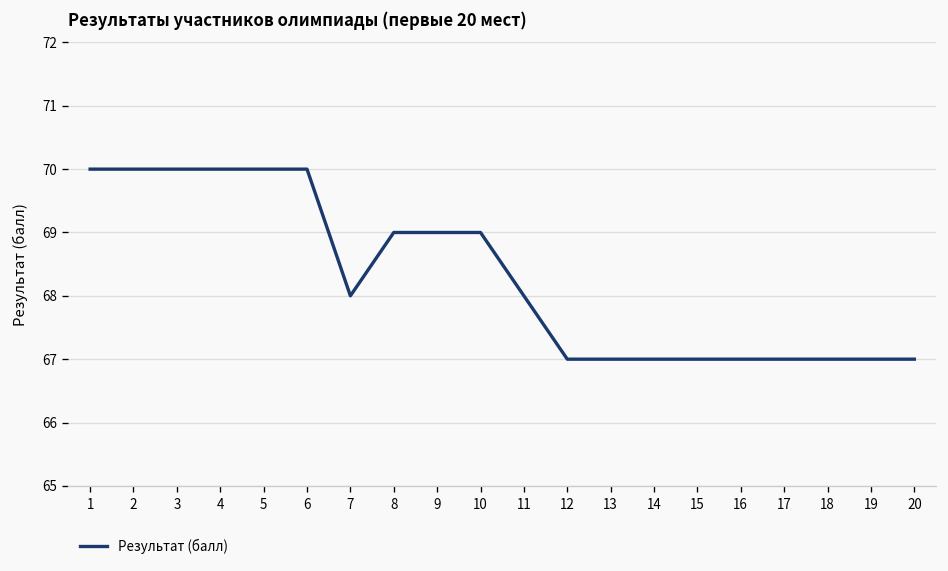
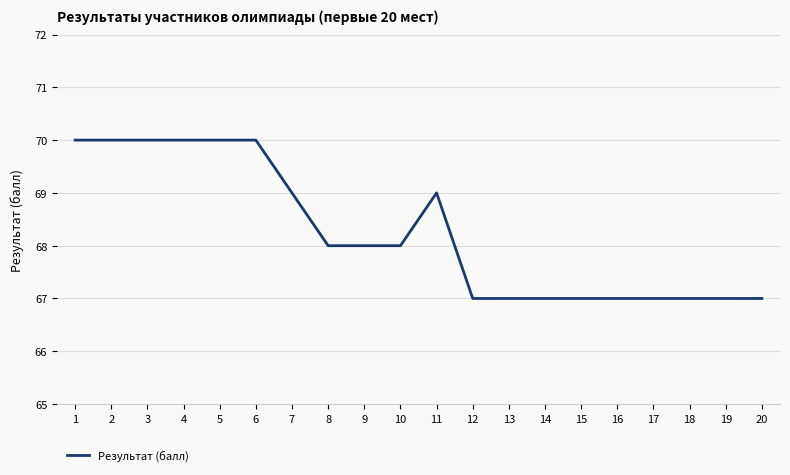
  {
    "1": 70,
    "2": 70,
    "3": 70,
    "4": 70,
    "5": 70,
    "6": 70,
-   "7": 68,
-   "8": 69,
-   "9": 69,
-   "10": 69,
-   "11": 68,
+   "7": 69,
+   "8": 68,
+   "9": 68,
+   "10": 68,
+   "11": 69,
    "12": 67,
    "13": 67,
    "14": 67,
    "15": 67,
    "16": 67,
    "17": 67,
    "18": 67,
    "19": 67,
    "20": 67
  }
